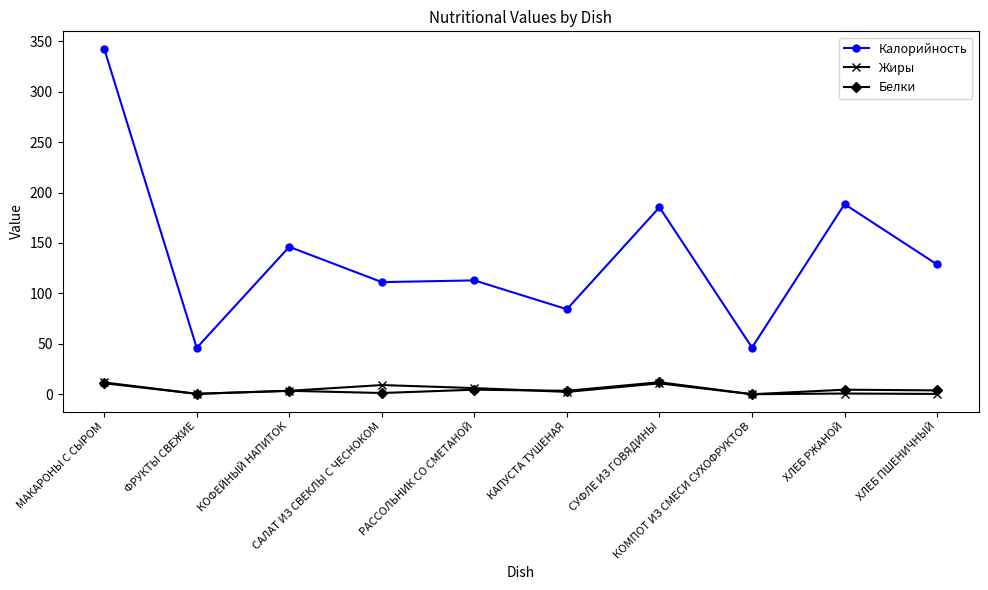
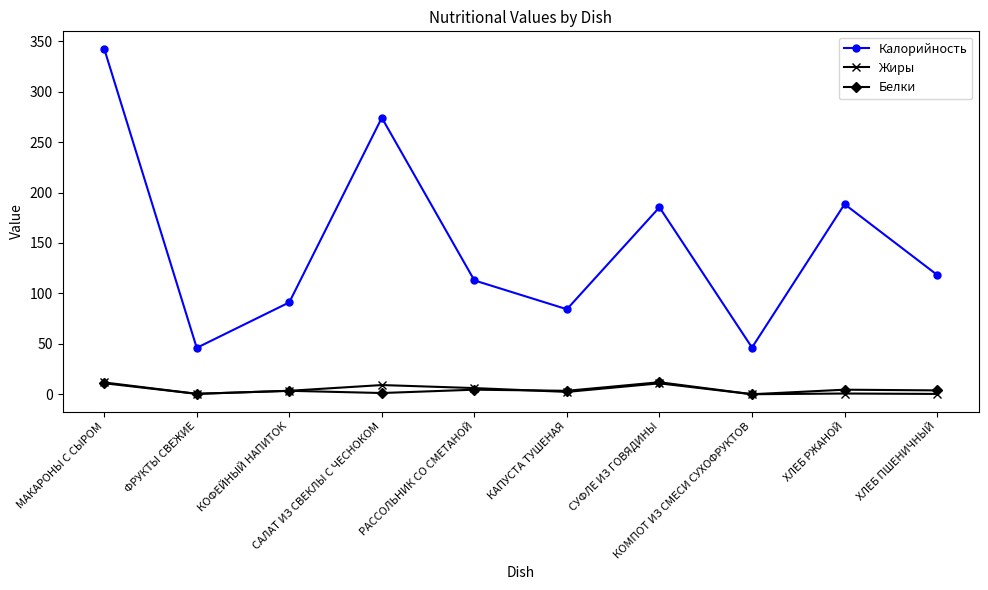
  {
    "Калорийность": {
      "МАКАРОНЫ С СЫРОМ": 343,
      "ФРУКТЫ СВЕЖИЕ": 46,
-     "КОФЕЙНЫЙ НАПИТОК": 146,
-     "САЛАТ ИЗ СВЕКЛЫ С ЧЕСНОКОМ": 111,
+     "КОФЕЙНЫЙ НАПИТОК": 91,
+     "САЛАТ ИЗ СВЕКЛЫ С ЧЕСНОКОМ": 274,
      "РАССОЛЬНИК СО СМЕТАНОЙ": 113,
      "КАПУСТА ТУШЕНАЯ": 84,
      "СУФЛЕ ИЗ ГОВЯДИНЫ": 185,
      "КОМПОТ ИЗ СМЕСИ СУХОФРУКТОВ": 46,
      "ХЛЕБ РЖАНОЙ": 189,
-     "ХЛЕБ ПШЕНИЧНЫЙ": 129
+     "ХЛЕБ ПШЕНИЧНЫЙ": 118
    }
  }
